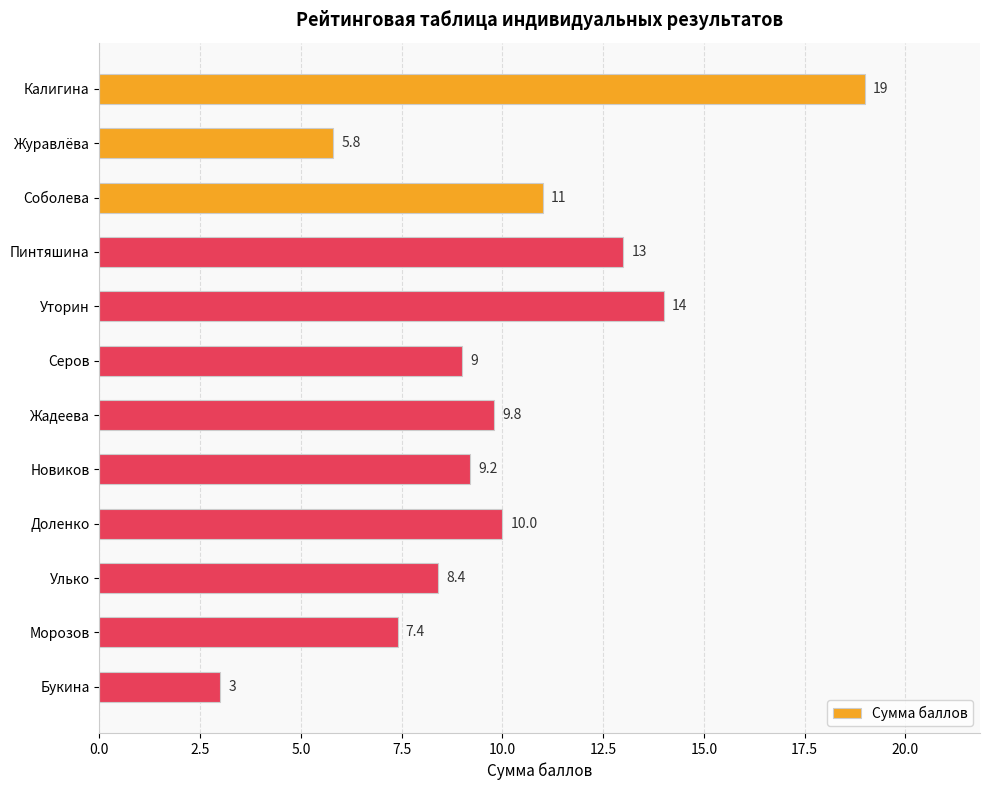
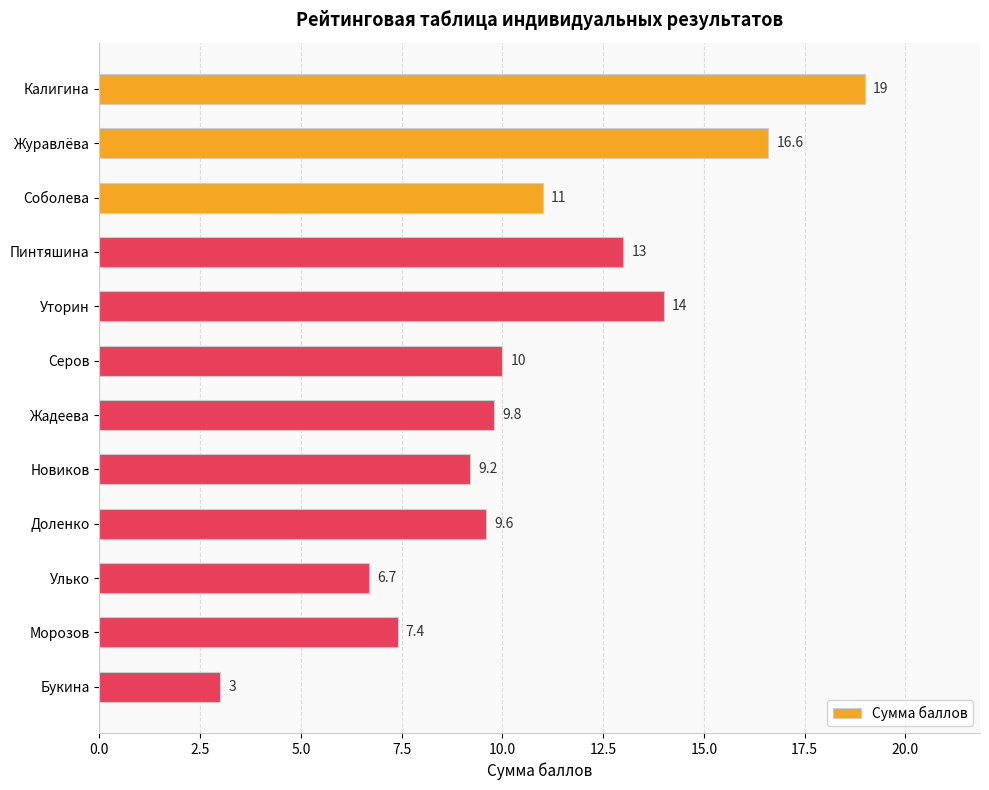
  {
    "Калигина": 19,
-   "Журавлёва": 5.8,
+   "Журавлёва": 16.6,
    "Соболева": 11,
    "Пинтяшина": 13,
    "Уторин": 14,
-   "Серов": 9,
+   "Серов": 10,
    "Жадеева": 9.8,
    "Новиков": 9.2,
-   "Доленко": 10.0,
-   "Улько": 8.4,
+   "Доленко": 9.6,
+   "Улько": 6.7,
    "Морозов": 7.4,
    "Букина": 3
  }
